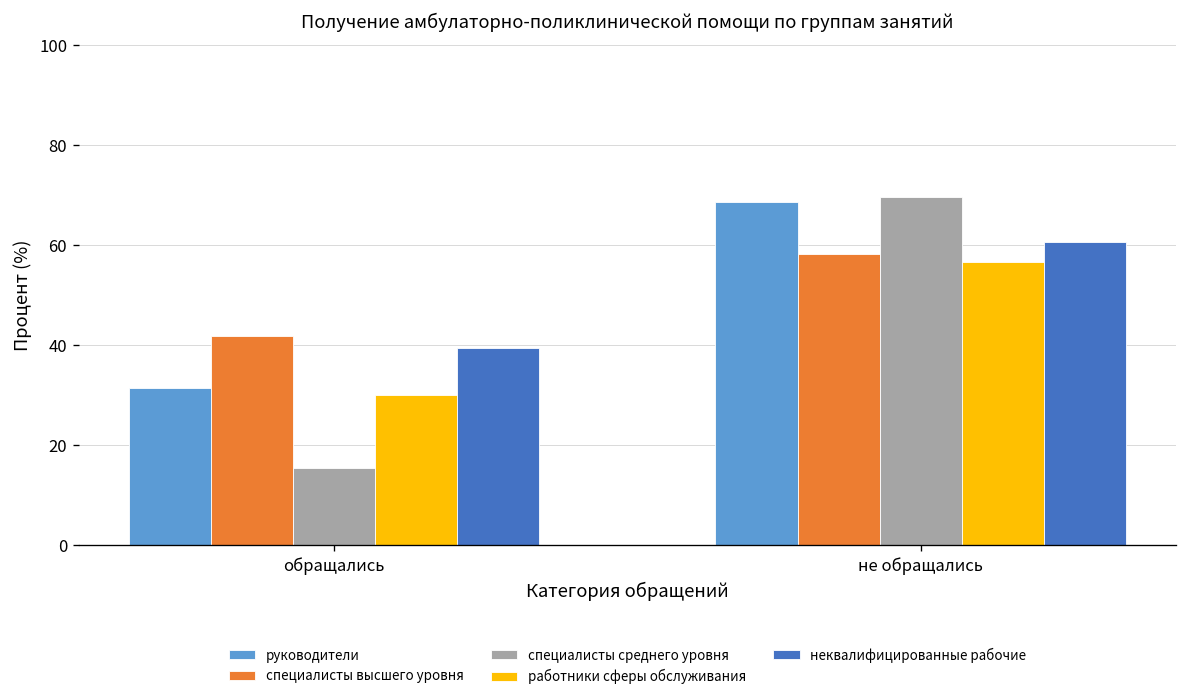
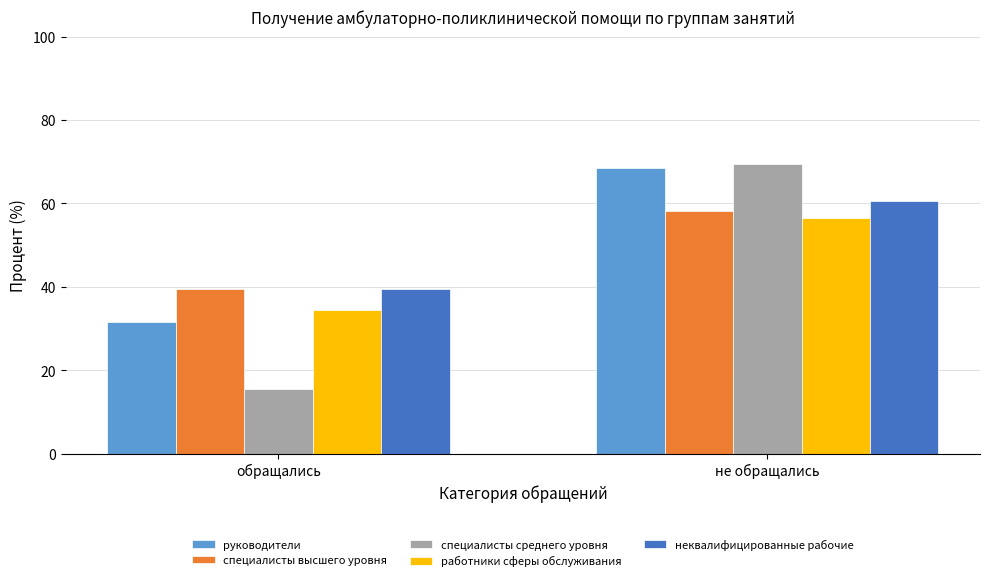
  {
    "специалисты высшего уровня": {
-     "обращались": 42,
+     "обращались": 39,
      "не обращались": 58
    },
    "специалисты среднего уровня": {
      "обращались": 15,
      "не обращались": 70
    },
    "работники сферы обслуживания": {
-     "обращались": 30,
+     "обращались": 35,
      "не обращались": 57
    }
  }
